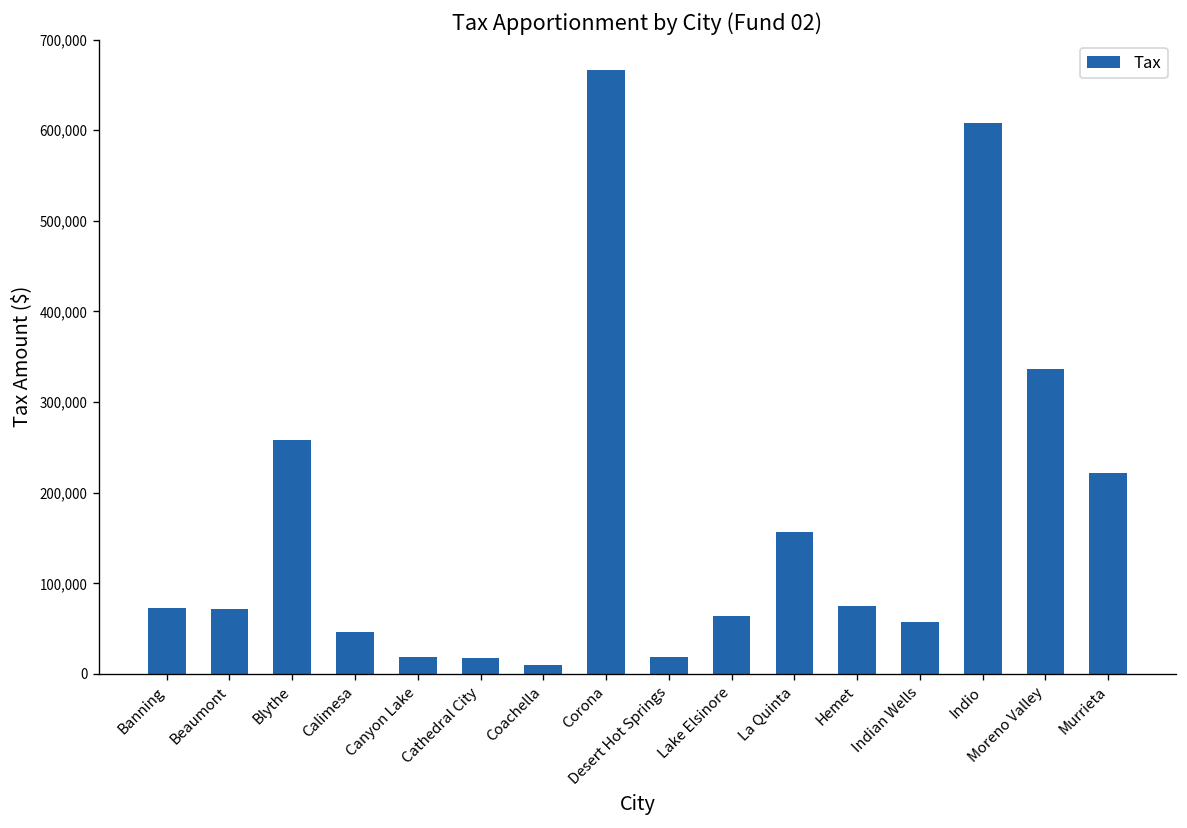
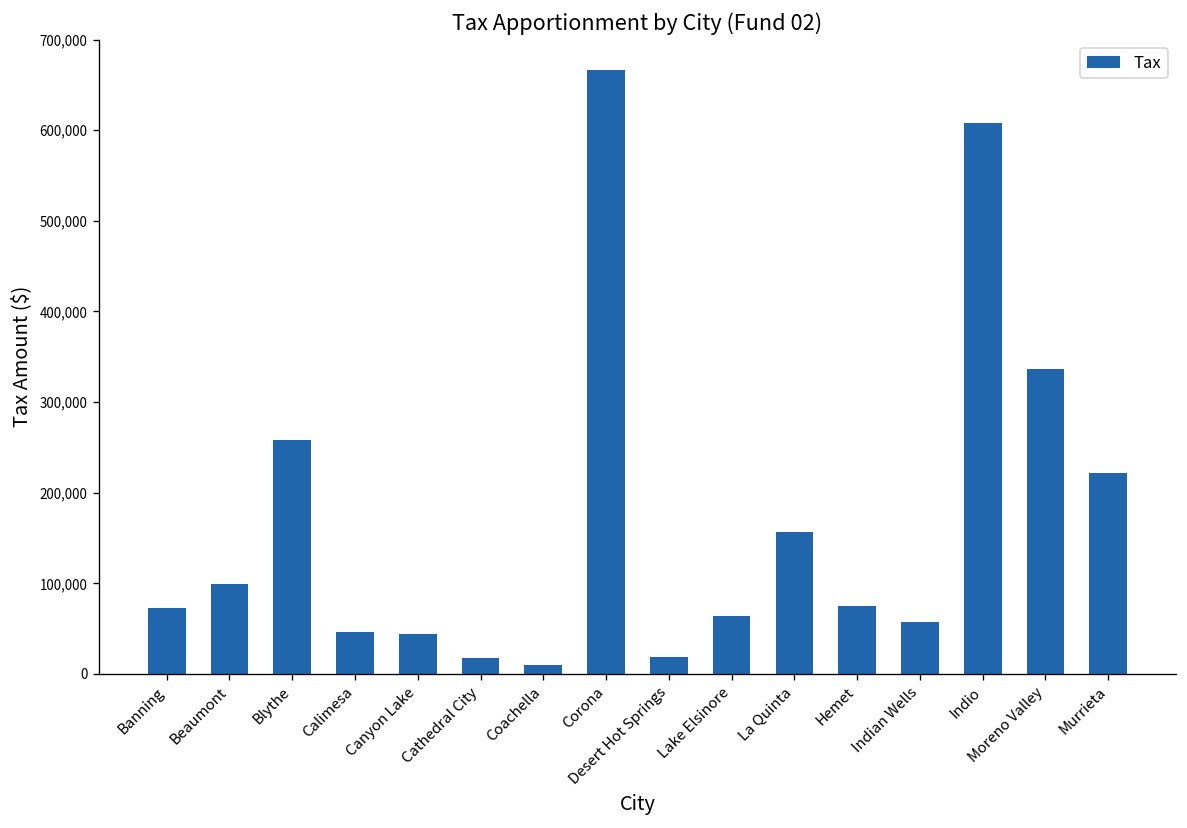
  {
    "Banning": "70,000",
-   "Beaumont": "70,000",
+   "Beaumont": "100,000",
    "Blythe": "260,000",
    "Calimesa": "50,000",
-   "Canyon Lake": "20,000",
+   "Canyon Lake": "40,000",
    "Cathedral City": "20,000",
    "Coachella": "10,000",
    "Corona": "670,000",
    "Desert Hot Springs": "20,000",
    "Lake Elsinore": "60,000",
    "La Quinta": "160,000",
    "Hemet": "80,000",
    "Indian Wells": "60,000",
    "Indio": "610,000",
    "Moreno Valley": "340,000",
    "Murrieta": "220,000"
  }
